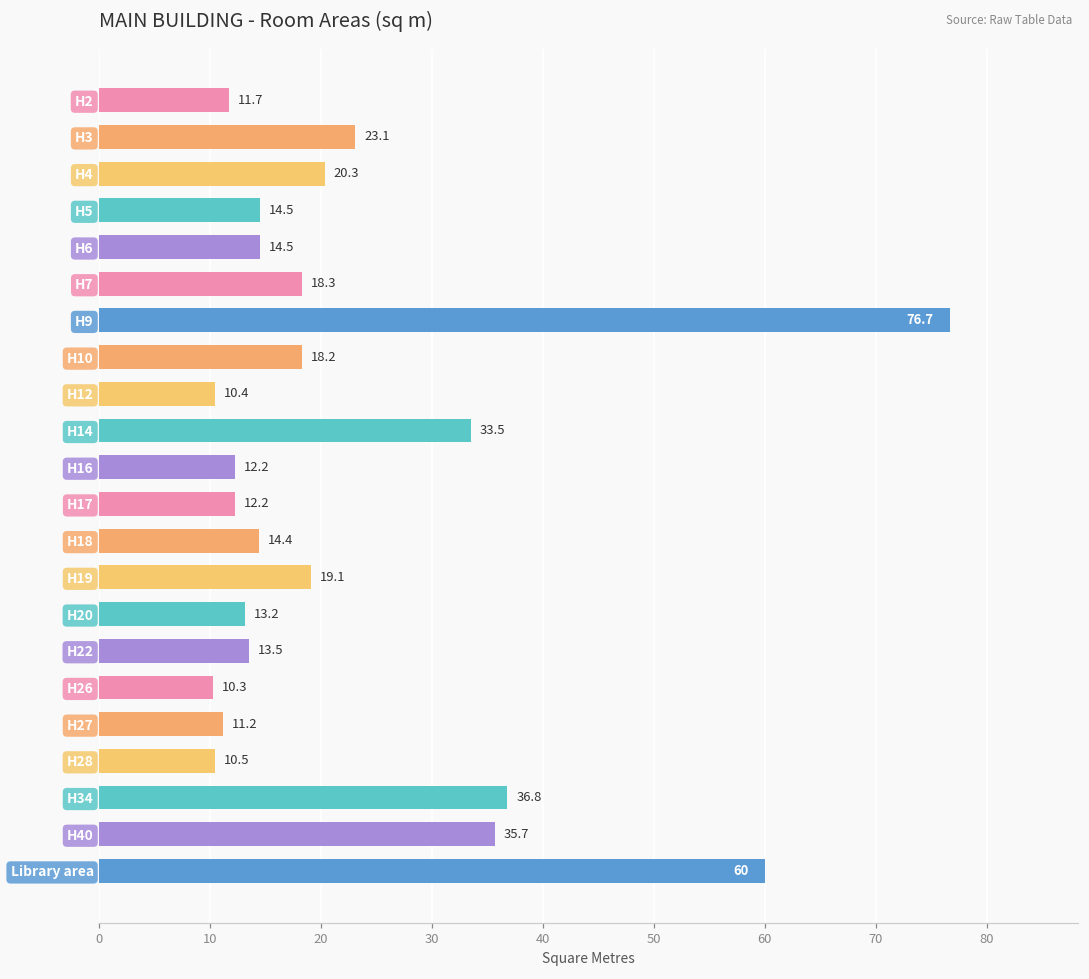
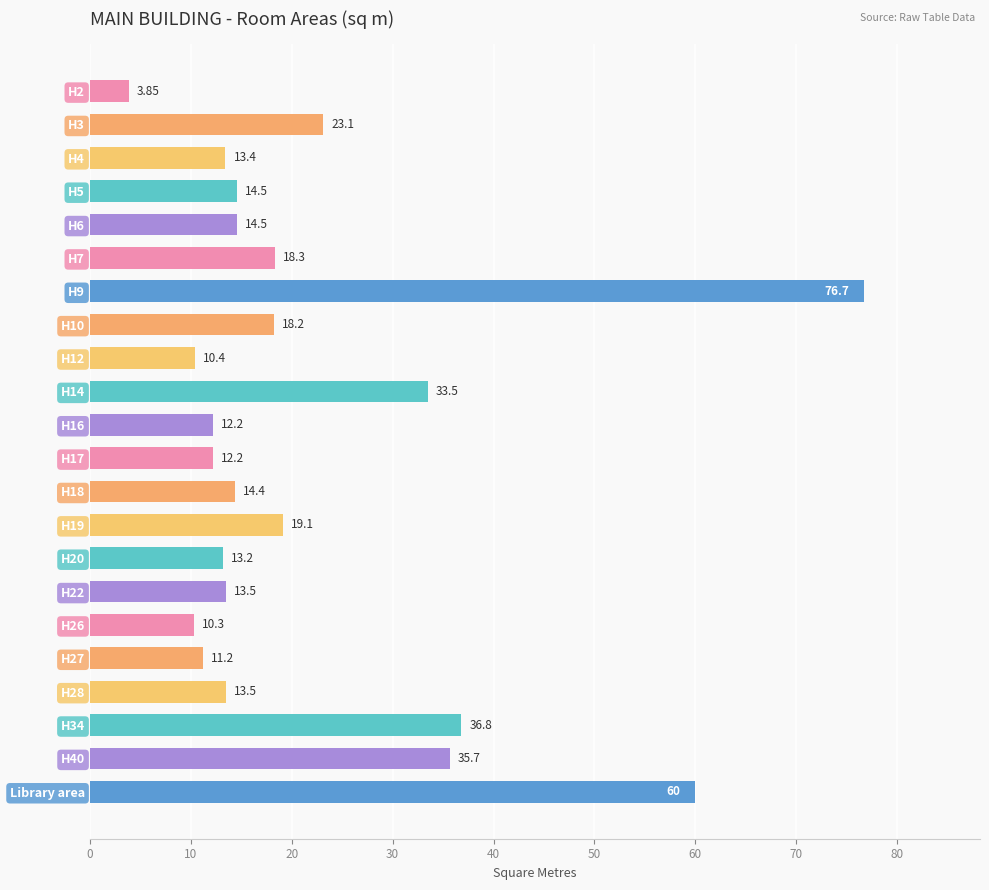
  {
-   "H2": 11.7,
+   "H2": 3.85,
    "H3": 23.1,
-   "H4": 20.3,
+   "H4": 13.4,
    "H5": 14.5,
    "H6": 14.5,
    "H7": 18.3,
    "H9": 76.7,
    "H10": 18.2,
    "H12": 10.4,
    "H14": 33.5,
    "H16": 12.2,
    "H17": 12.2,
    "H18": 14.4,
    "H19": 19.1,
    "H20": 13.2,
    "H22": 13.5,
    "H26": 10.3,
    "H27": 11.2,
-   "H28": 10.5,
+   "H28": 13.5,
    "H34": 36.8,
    "H40": 35.7,
    "Library area": 60
  }
